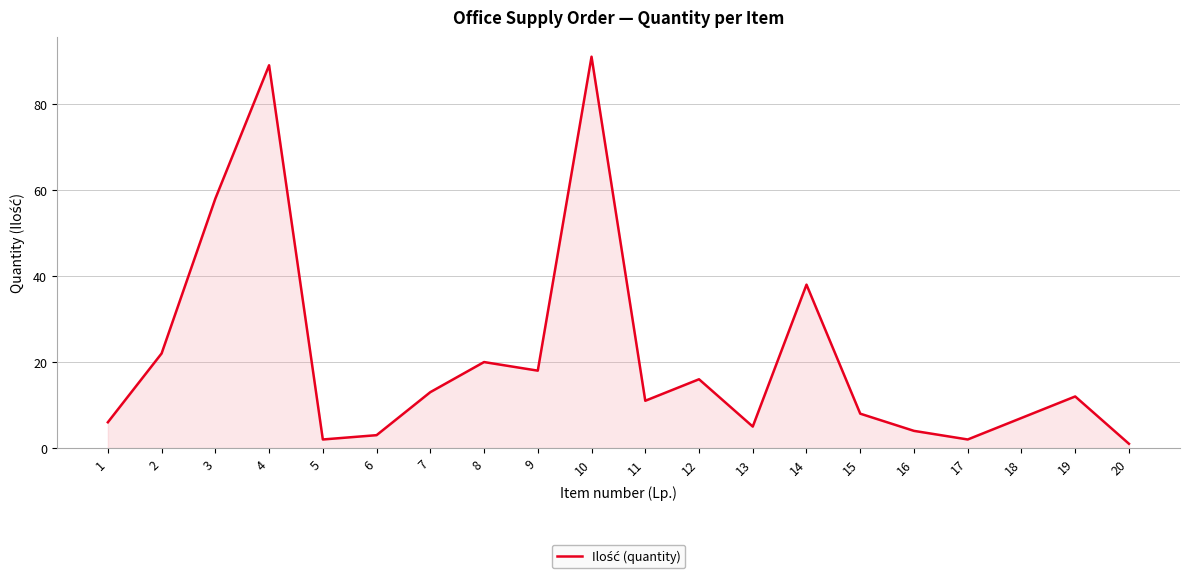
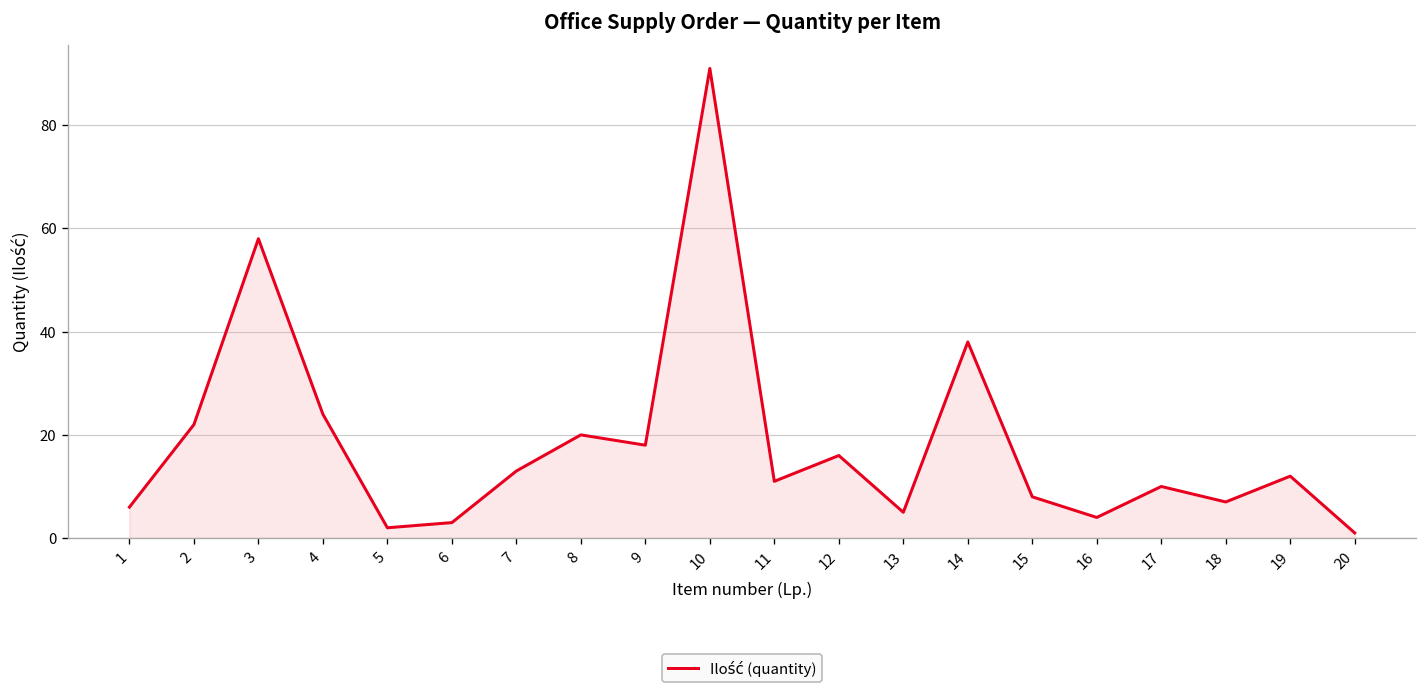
  {
    "1": 6,
    "2": 22,
    "3": 58,
-   "4": 89,
+   "4": 24,
    "5": 2,
    "6": 3,
    "7": 13,
    "8": 20,
    "9": 18,
    "10": 91,
    "11": 11,
    "12": 16,
    "13": 5,
    "14": 38,
    "15": 8,
    "16": 4,
-   "17": 2,
+   "17": 10,
    "18": 7,
    "19": 12,
    "20": 1
  }
